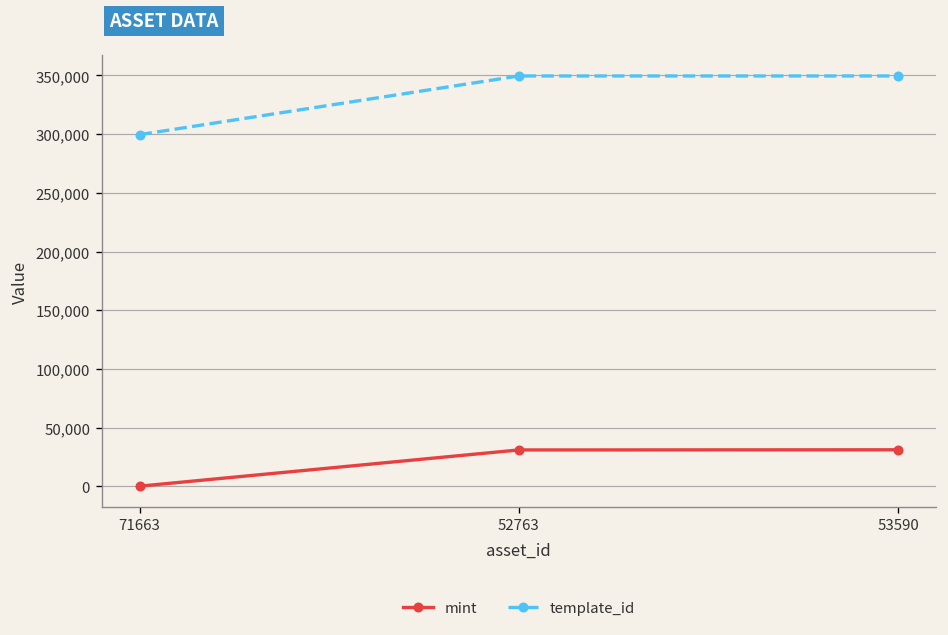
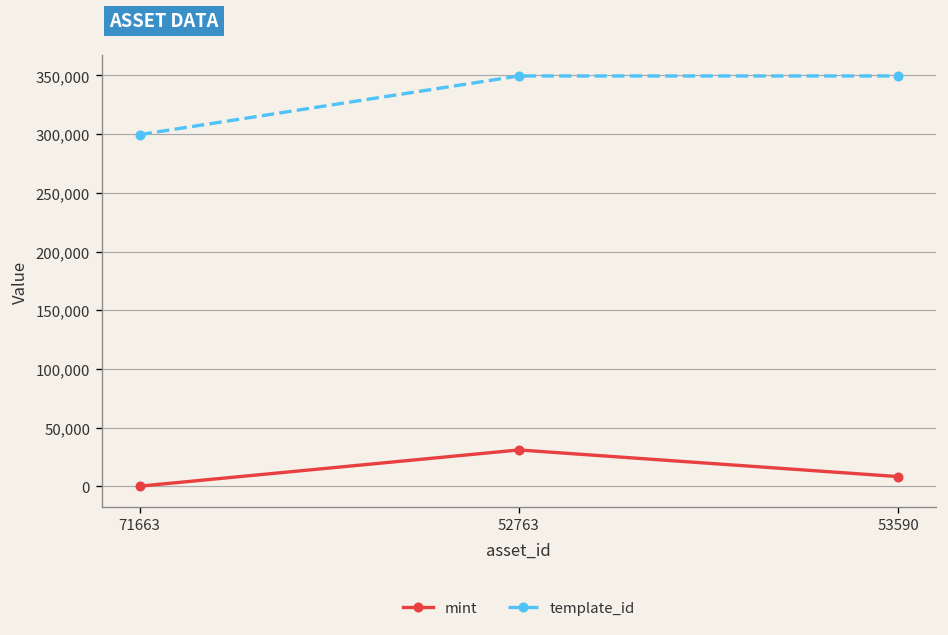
  {
    "mint": {
      "71663": "0",
      "52763": "30,000",
-     "53590": "30,000"
+     "53590": "10,000"
    },
    "template_id": {
      "71663": "300,000",
      "52763": "350,000",
      "53590": "350,000"
    }
  }
